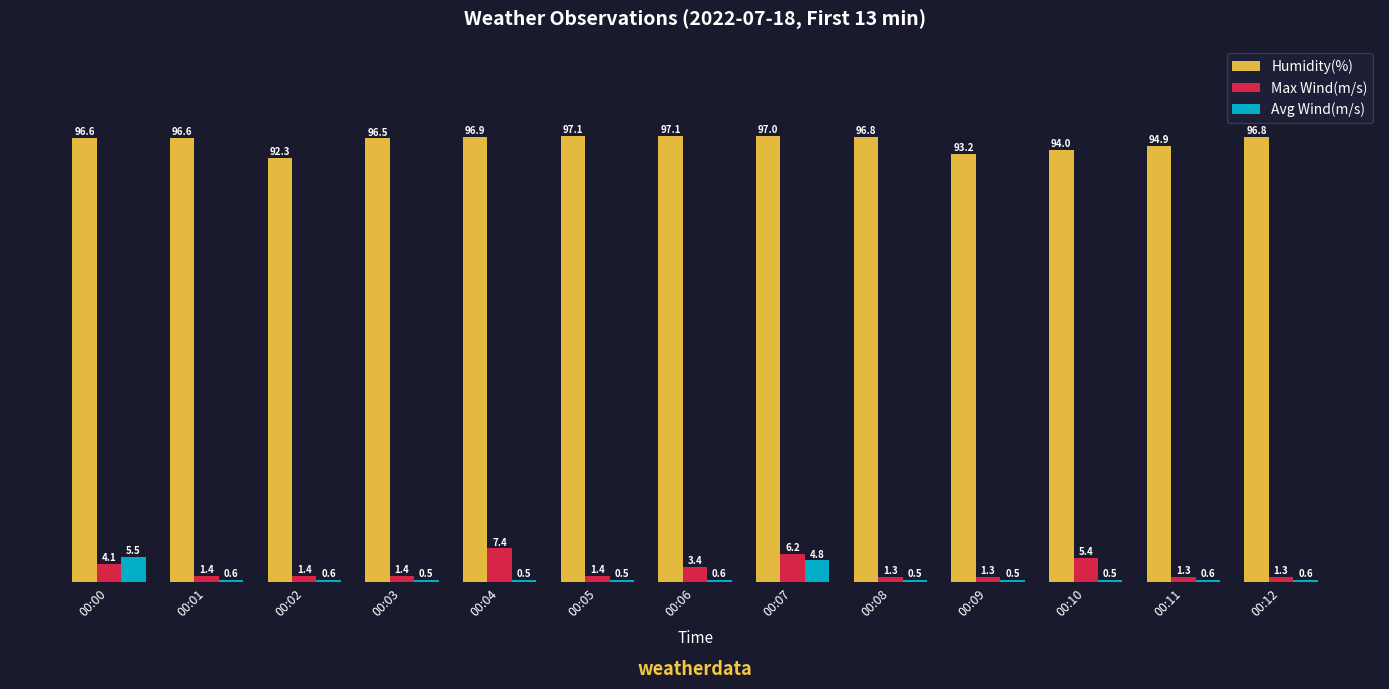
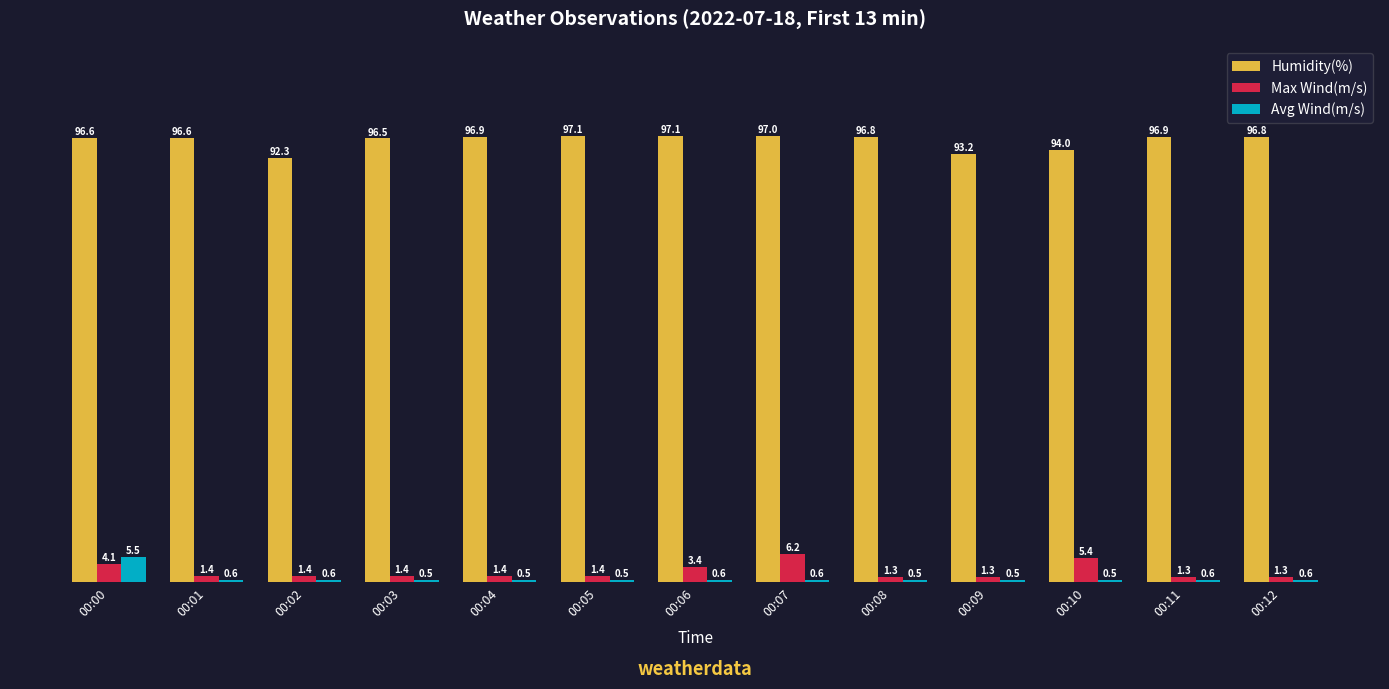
  {
    "Humidity(%)": {
      "00:00": 96.6,
      "00:01": 96.6,
      "00:02": 92.3,
      "00:03": 96.5,
      "00:04": 96.9,
      "00:05": 97.1,
      "00:06": 97.1,
      "00:07": 97.0,
      "00:08": 96.8,
      "00:09": 93.2,
      "00:10": 94.0,
-     "00:11": 94.9,
+     "00:11": 96.9,
      "00:12": 96.8
    },
    "Max Wind(m/s)": {
      "00:00": 4.1,
      "00:01": 1.4,
      "00:02": 1.4,
      "00:03": 1.4,
-     "00:04": 7.4,
+     "00:04": 1.4,
      "00:05": 1.4,
      "00:06": 3.4,
      "00:07": 6.2,
      "00:08": 1.3,
      "00:09": 1.3,
      "00:10": 5.4,
      "00:11": 1.3,
      "00:12": 1.3
    },
    "Avg Wind(m/s)": {
      "00:00": 5.5,
      "00:01": 0.6,
      "00:02": 0.6,
      "00:03": 0.5,
      "00:04": 0.5,
      "00:05": 0.5,
      "00:06": 0.6,
-     "00:07": 4.8,
+     "00:07": 0.6,
      "00:08": 0.5,
      "00:09": 0.5,
      "00:10": 0.5,
      "00:11": 0.6,
      "00:12": 0.6
    }
  }
